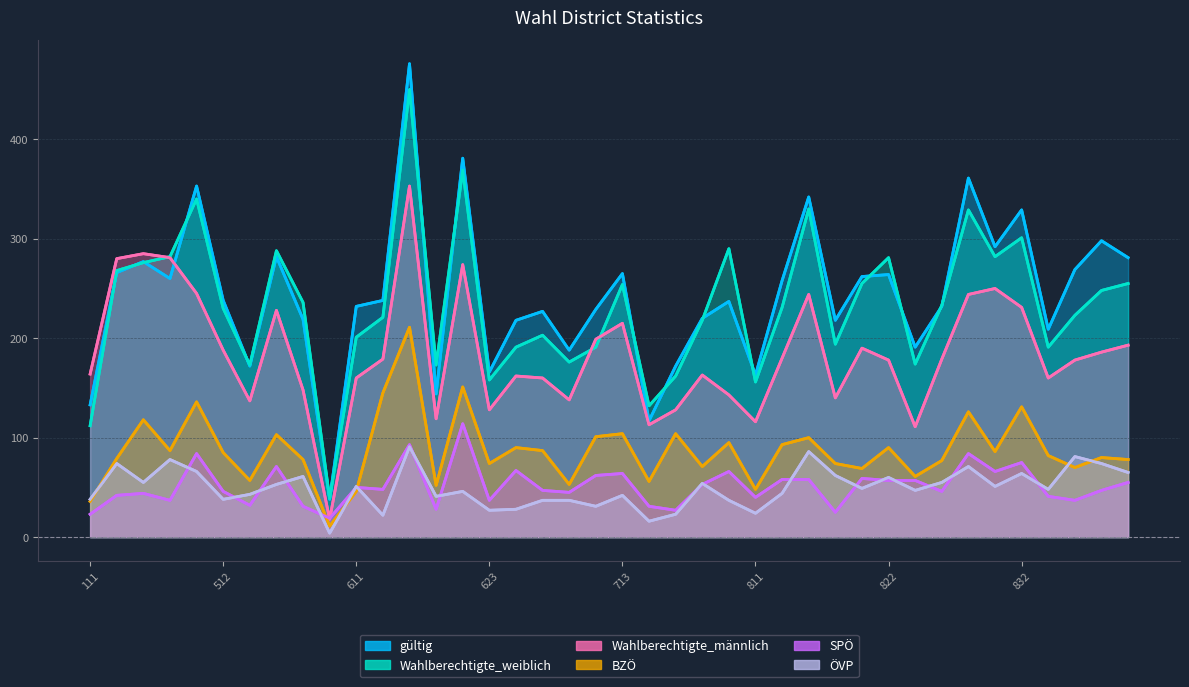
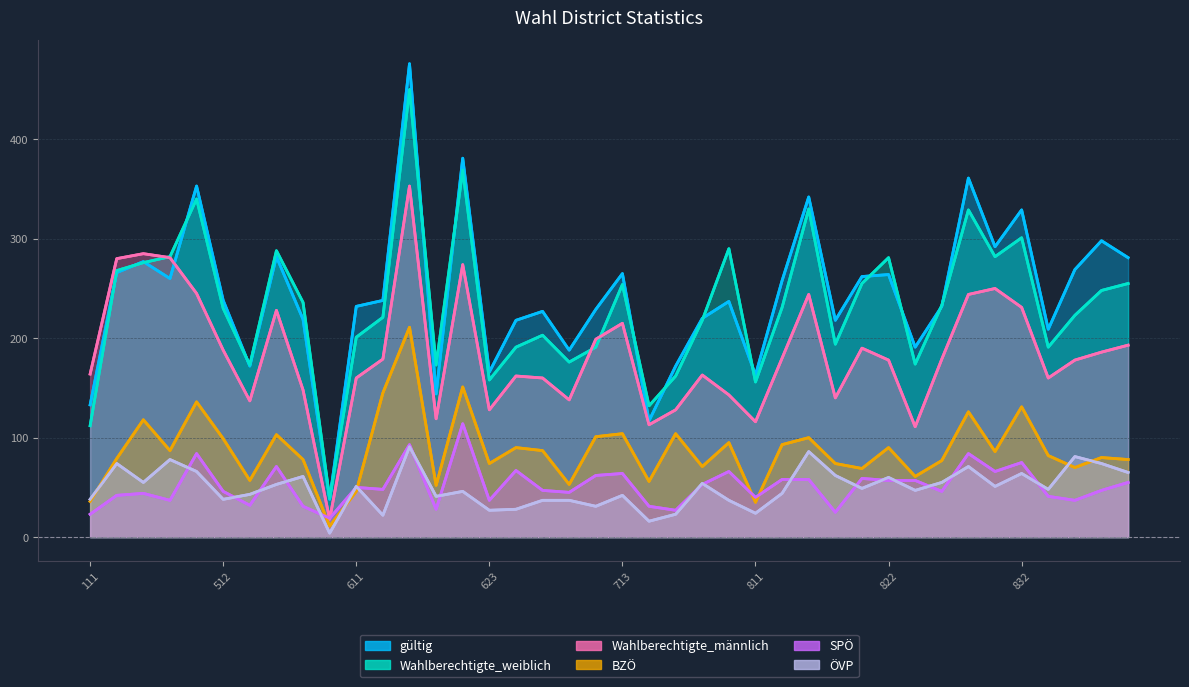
  {
    "BZÖ": {
-     "512": 90,
+     "512": 100,
      "611": 50,
      "623": 70,
      "713": 100,
-     "811": 50,
+     "811": 40,
      "822": 90,
      "832": 130
    }
  }
